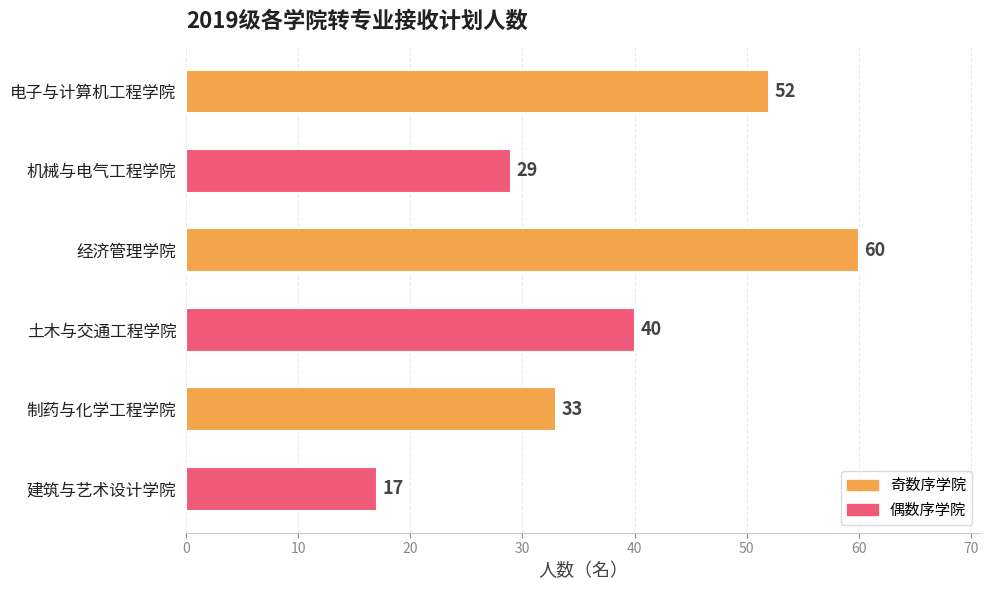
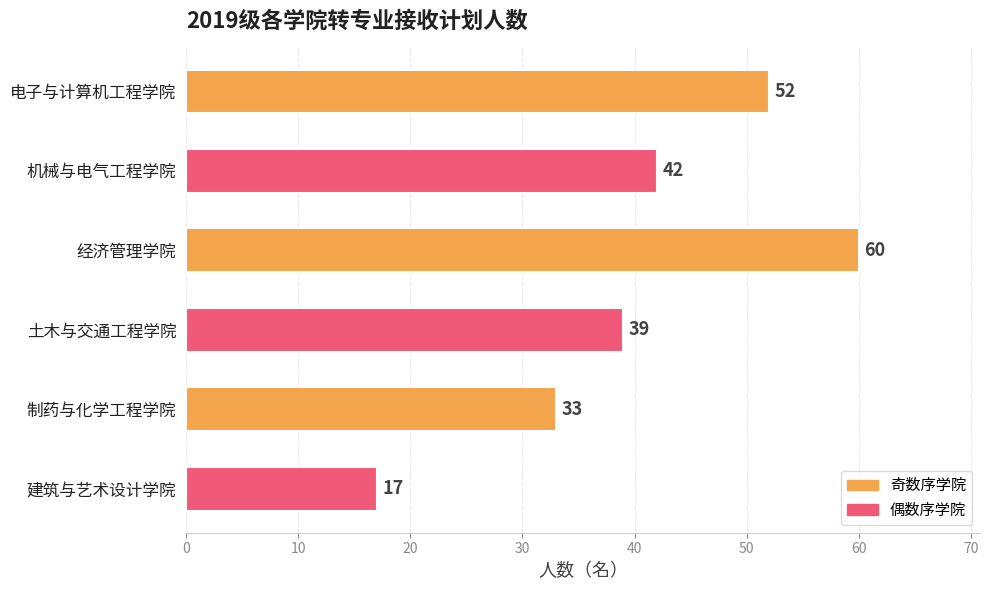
  {
    "电子与计算机工程学院": 52,
-   "机械与电气工程学院": 29,
+   "机械与电气工程学院": 42,
    "经济管理学院": 60,
-   "土木与交通工程学院": 40,
+   "土木与交通工程学院": 39,
    "制药与化学工程学院": 33,
    "建筑与艺术设计学院": 17
  }
